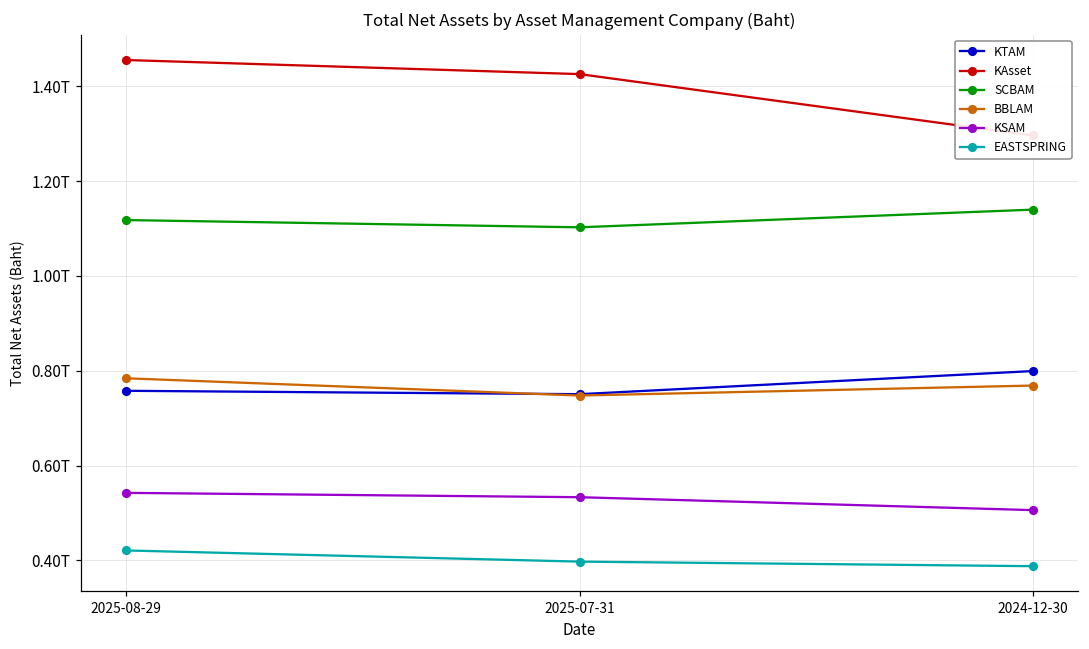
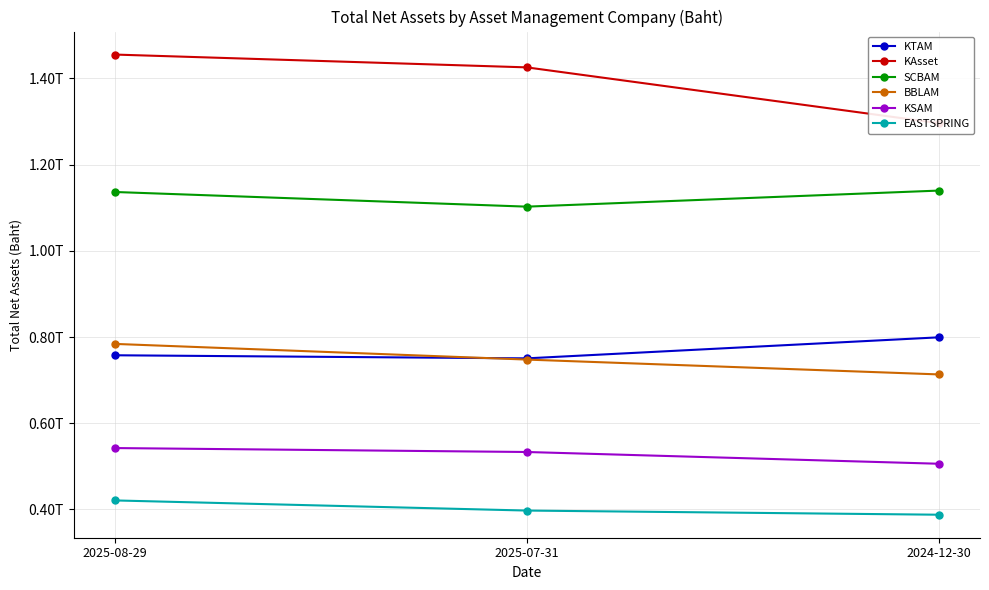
  {
    "KTAM": {
      "2025-08-29": "0.76T",
      "2024-12-30": "0.80T"
    },
    "KAsset": {
      "2025-08-29": "1.46T",
      "2025-07-31": "1.43T"
    },
    "SCBAM": {
-     "2025-08-29": "1.12T",
+     "2025-08-29": "1.14T",
      "2025-07-31": "1.10T",
      "2024-12-30": "1.14T"
    },
    "BBLAM": {
      "2025-08-29": "0.78T",
-     "2024-12-30": "0.77T"
+     "2024-12-30": "0.71T"
    },
    "KSAM": {
      "2025-08-29": "0.54T",
      "2025-07-31": "0.53T",
      "2024-12-30": "0.51T"
    },
    "EASTSPRING": {
      "2025-08-29": "0.42T",
      "2025-07-31": "0.40T",
      "2024-12-30": "0.39T"
    }
  }
